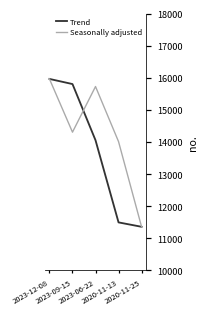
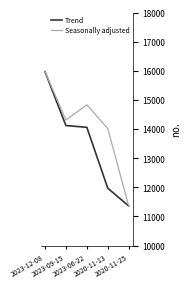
  {
    "Trend": {
-     "2023-09-15": 15800,
+     "2023-09-15": 14100,
      "2023-06-22": 14100,
-     "2020-11-13": 11500
+     "2020-11-13": 12000
    },
    "Seasonally adjusted": {
      "2023-09-15": 14300,
-     "2023-06-22": 15700,
+     "2023-06-22": 14800,
      "2020-11-13": 14000
    }
  }
